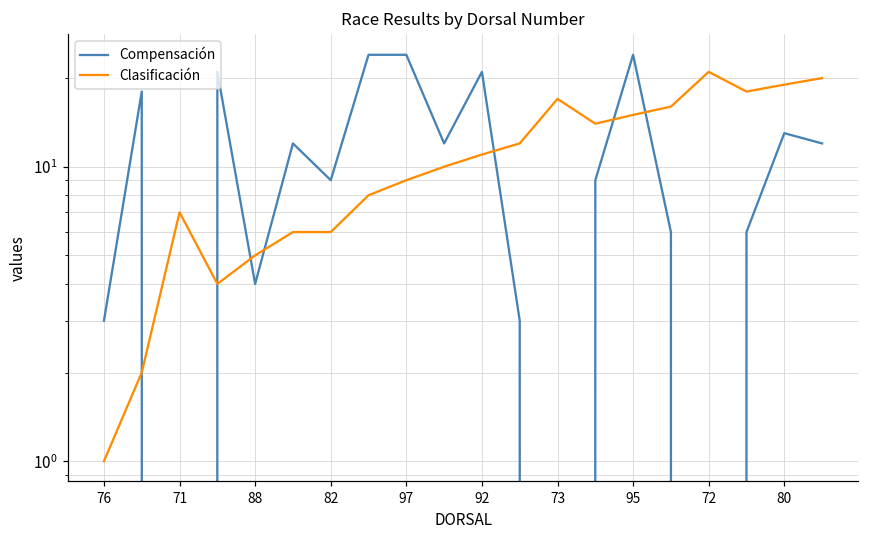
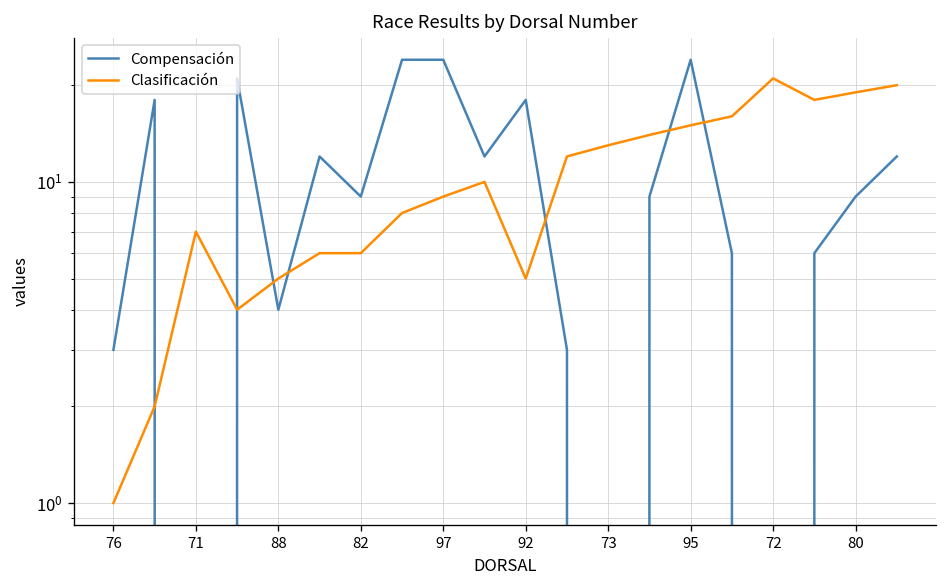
  {
    "Compensación": {
      "76": 3,
      "88": 4,
      "82": 9,
      "97": 24,
-     "92": 21,
+     "92": 18,
      "95": 24,
-     "80": 13
+     "80": 9
    },
    "Clasificación": {
      "76": 1,
      "71": 7,
      "88": 5,
      "82": 6,
      "97": 9,
-     "92": 11,
-     "73": 17,
+     "92": 5,
+     "73": 13,
      "95": 15,
      "72": 21,
      "80": 19
    }
  }
